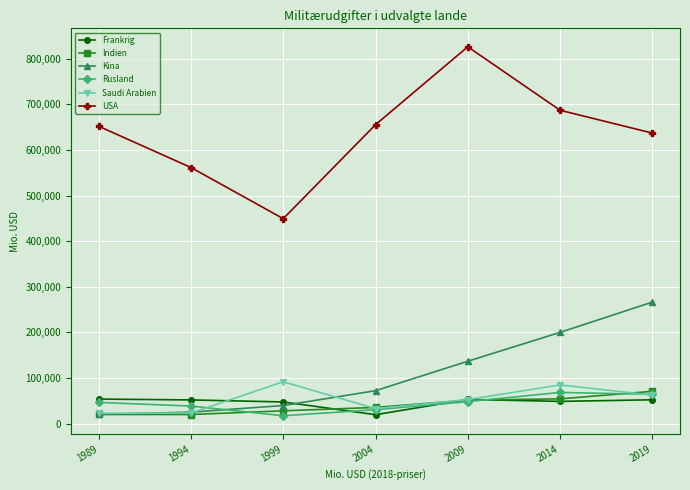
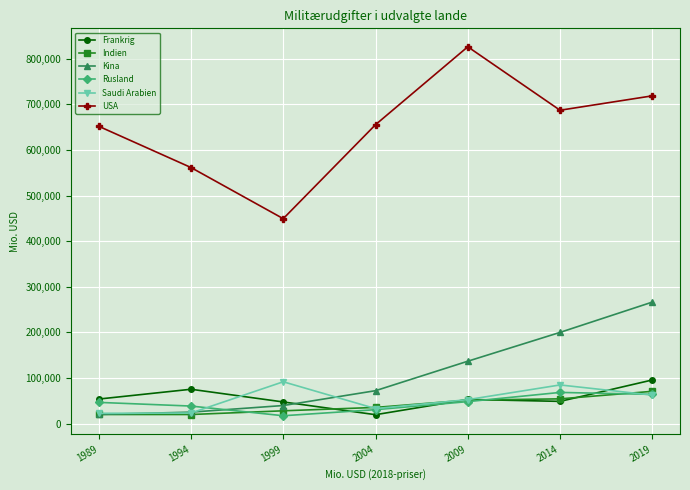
  {
    "Frankrig": {
      "1989": "50,000",
-     "1994": "50,000",
+     "1994": "80,000",
      "1999": "50,000",
      "2004": "20,000",
-     "2019": "50,000"
+     "2019": "100,000"
    },
    "Saudi Arabien": {
      "1999": "90,000",
      "2014": "80,000"
    },
    "USA": {
      "1989": "650,000",
      "1994": "560,000",
      "1999": "450,000",
      "2004": "660,000",
      "2009": "830,000",
      "2014": "690,000",
-     "2019": "640,000"
+     "2019": "720,000"
    }
  }
